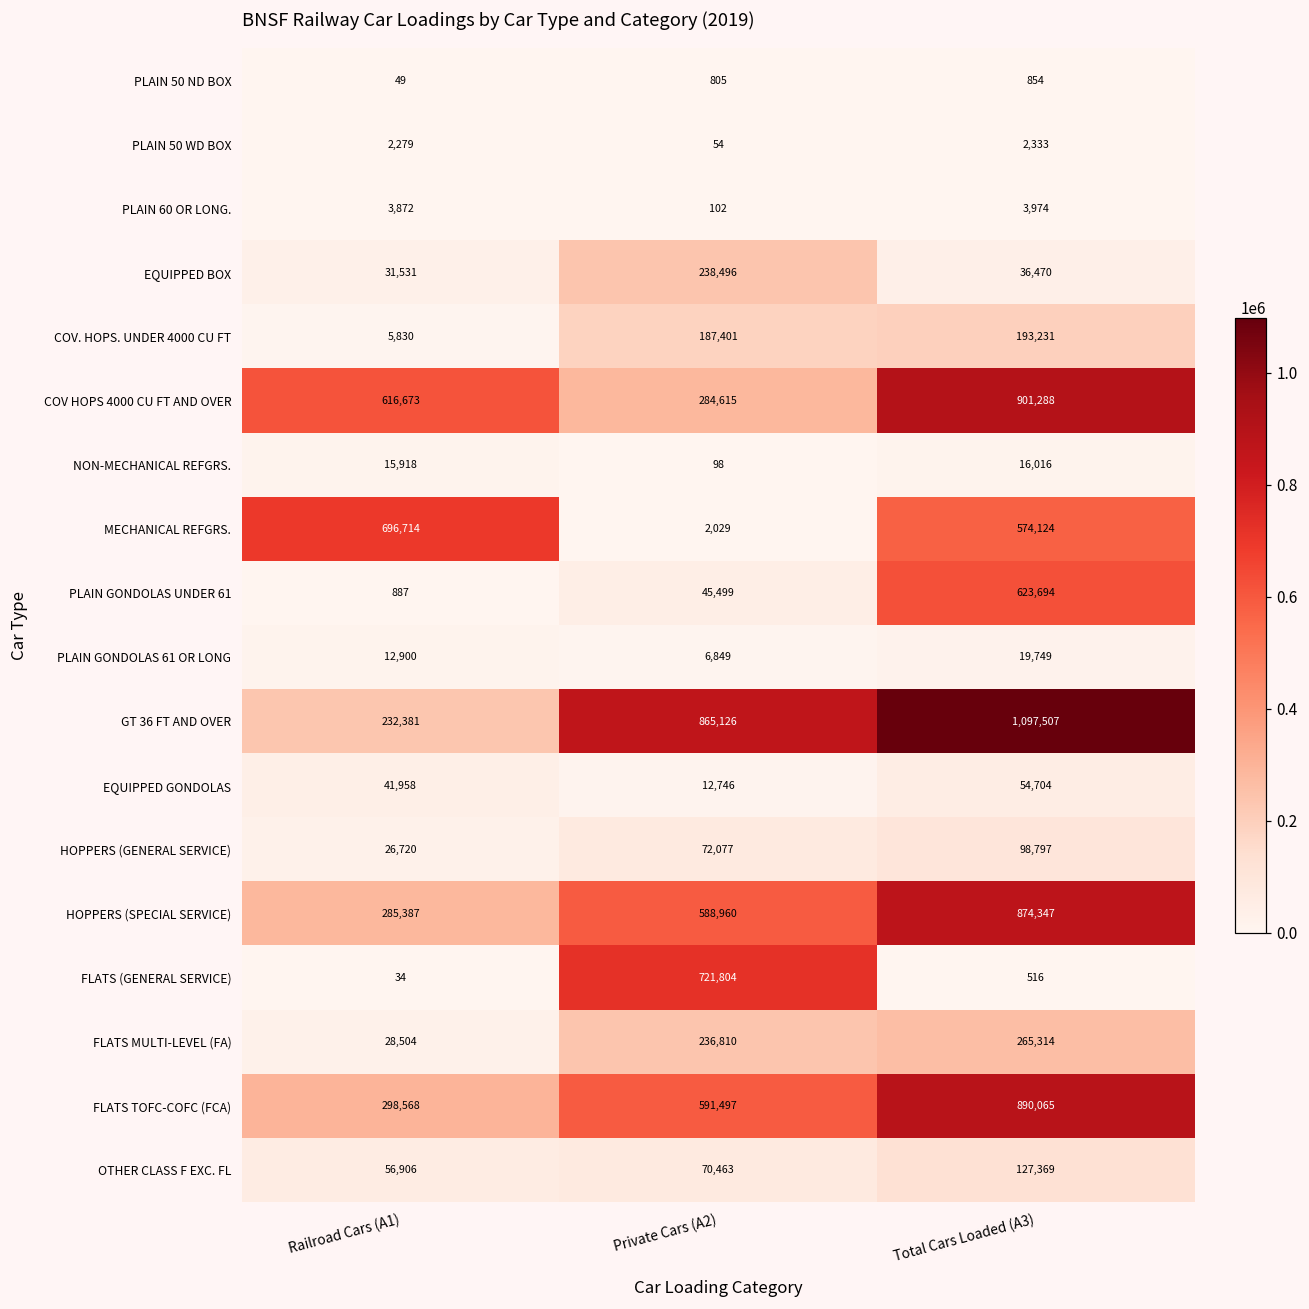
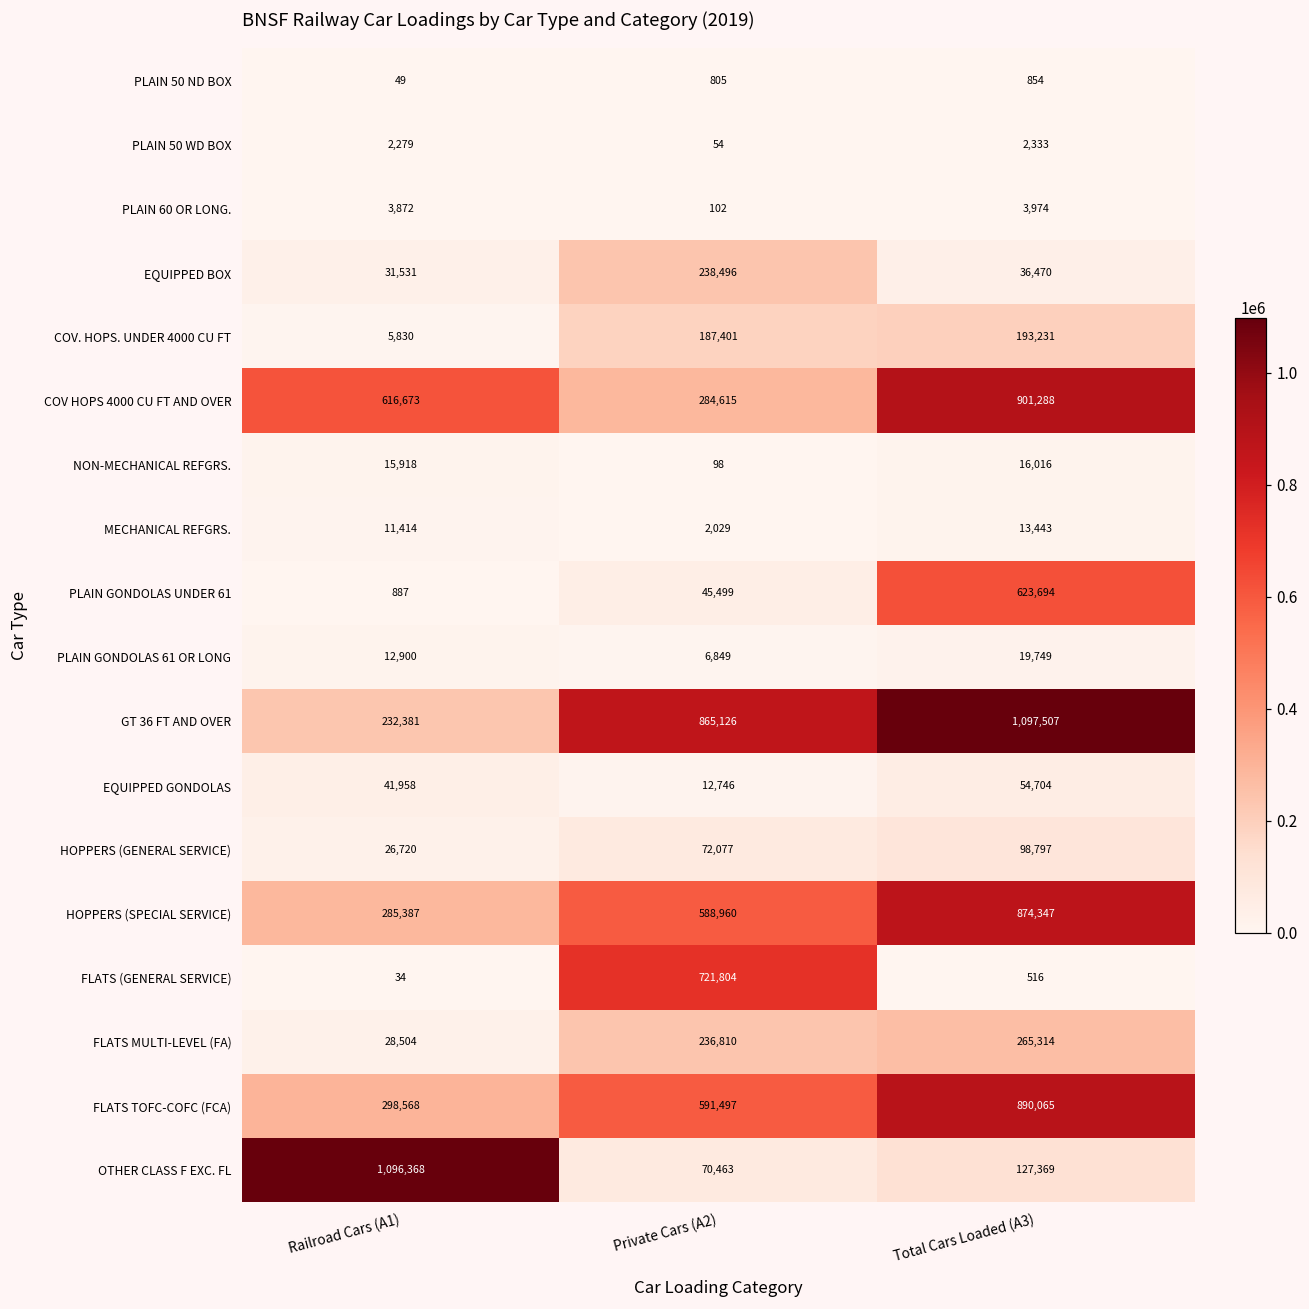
  {
    "PLAIN 50 ND BOX": {
      "Railroad Cars (A1)": "49",
      "Private Cars (A2)": "805",
      "Total Cars Loaded (A3)": "854"
    },
    "PLAIN 50 WD BOX": {
      "Railroad Cars (A1)": "2,279",
      "Private Cars (A2)": "54",
      "Total Cars Loaded (A3)": "2,333"
    },
    "PLAIN 60 OR LONG.": {
      "Railroad Cars (A1)": "3,872",
      "Private Cars (A2)": "102",
      "Total Cars Loaded (A3)": "3,974"
    },
    "EQUIPPED BOX": {
      "Railroad Cars (A1)": "31,531",
      "Private Cars (A2)": "238,496",
      "Total Cars Loaded (A3)": "36,470"
    },
    "COV. HOPS. UNDER 4000 CU FT": {
      "Railroad Cars (A1)": "5,830",
      "Private Cars (A2)": "187,401",
      "Total Cars Loaded (A3)": "193,231"
    },
    "COV HOPS 4000 CU FT AND OVER": {
      "Railroad Cars (A1)": "616,673",
      "Private Cars (A2)": "284,615",
      "Total Cars Loaded (A3)": "901,288"
    },
    "NON-MECHANICAL REFGRS.": {
      "Railroad Cars (A1)": "15,918",
      "Private Cars (A2)": "98",
      "Total Cars Loaded (A3)": "16,016"
    },
    "MECHANICAL REFGRS.": {
-     "Railroad Cars (A1)": "696,714",
+     "Railroad Cars (A1)": "11,414",
      "Private Cars (A2)": "2,029",
-     "Total Cars Loaded (A3)": "574,124"
+     "Total Cars Loaded (A3)": "13,443"
    },
    "PLAIN GONDOLAS UNDER 61": {
      "Railroad Cars (A1)": "887",
      "Private Cars (A2)": "45,499",
      "Total Cars Loaded (A3)": "623,694"
    },
    "PLAIN GONDOLAS 61 OR LONG": {
      "Railroad Cars (A1)": "12,900",
      "Private Cars (A2)": "6,849",
      "Total Cars Loaded (A3)": "19,749"
    },
    "GT 36 FT AND OVER": {
      "Railroad Cars (A1)": "232,381",
      "Private Cars (A2)": "865,126",
      "Total Cars Loaded (A3)": "1,097,507"
    },
    "EQUIPPED GONDOLAS": {
      "Railroad Cars (A1)": "41,958",
      "Private Cars (A2)": "12,746",
      "Total Cars Loaded (A3)": "54,704"
    },
    "HOPPERS (GENERAL SERVICE)": {
      "Railroad Cars (A1)": "26,720",
      "Private Cars (A2)": "72,077",
      "Total Cars Loaded (A3)": "98,797"
    },
    "HOPPERS (SPECIAL SERVICE)": {
      "Railroad Cars (A1)": "285,387",
      "Private Cars (A2)": "588,960",
      "Total Cars Loaded (A3)": "874,347"
    },
    "FLATS (GENERAL SERVICE)": {
      "Railroad Cars (A1)": "34",
      "Private Cars (A2)": "721,804",
      "Total Cars Loaded (A3)": "516"
    },
    "FLATS MULTI-LEVEL (FA)": {
      "Railroad Cars (A1)": "28,504",
      "Private Cars (A2)": "236,810",
      "Total Cars Loaded (A3)": "265,314"
    },
    "FLATS TOFC-COFC (FCA)": {
      "Railroad Cars (A1)": "298,568",
      "Private Cars (A2)": "591,497",
      "Total Cars Loaded (A3)": "890,065"
    },
    "OTHER CLASS F EXC. FL": {
-     "Railroad Cars (A1)": "56,906",
+     "Railroad Cars (A1)": "1,096,368",
      "Private Cars (A2)": "70,463",
      "Total Cars Loaded (A3)": "127,369"
    }
  }
